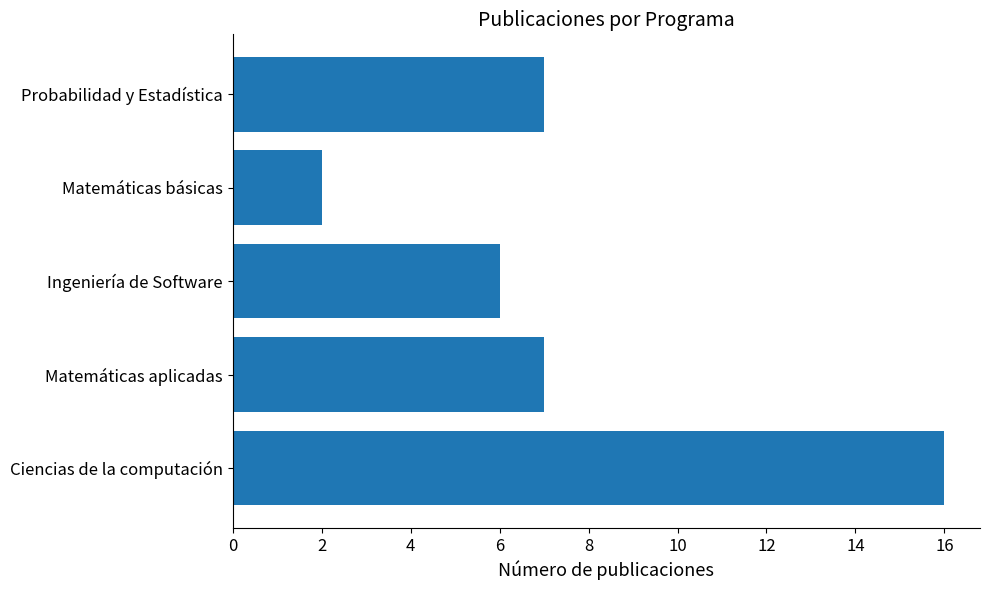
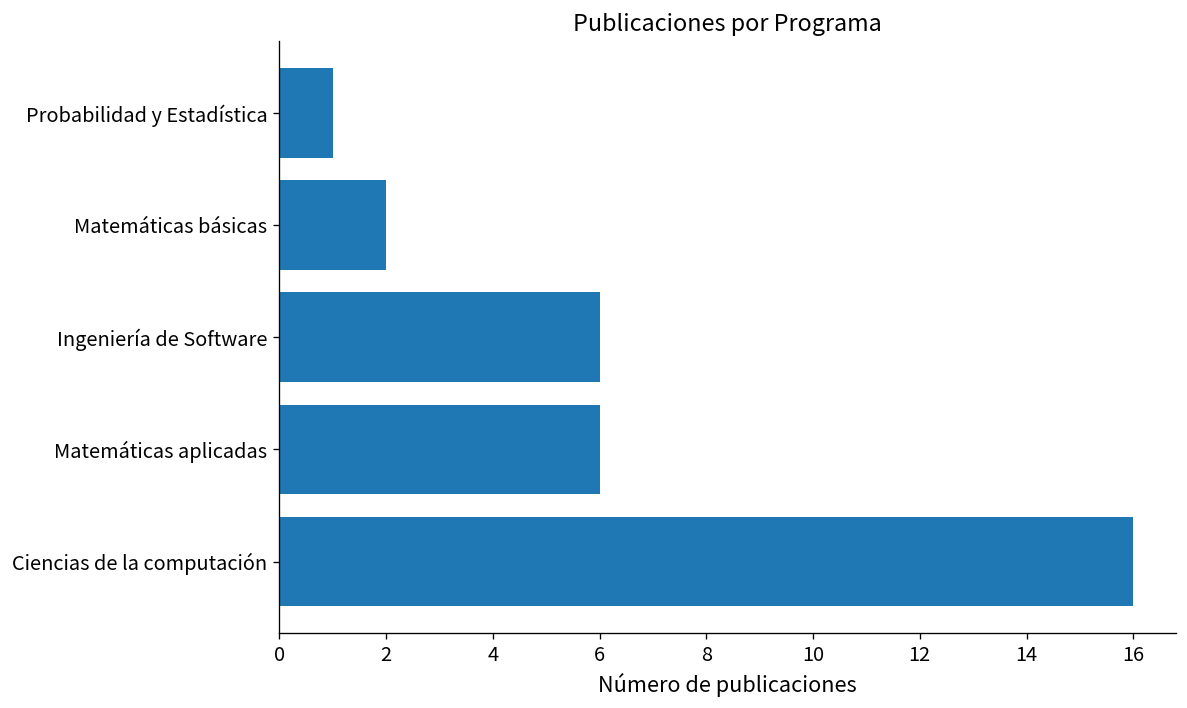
  {
-   "Probabilidad y Estadística": 7,
+   "Probabilidad y Estadística": 1,
    "Matemáticas básicas": 2,
    "Ingeniería de Software": 6,
-   "Matemáticas aplicadas": 7,
+   "Matemáticas aplicadas": 6,
    "Ciencias de la computación": 16
  }
